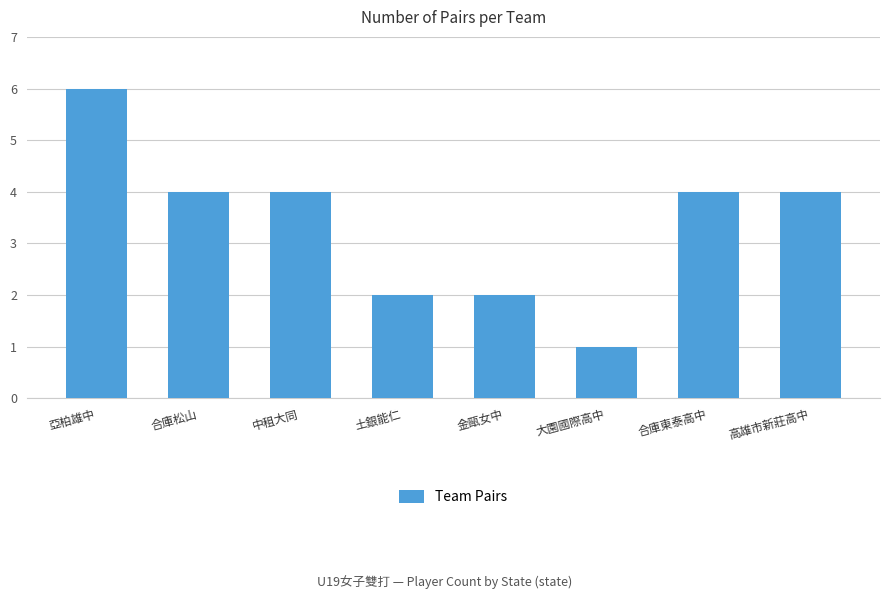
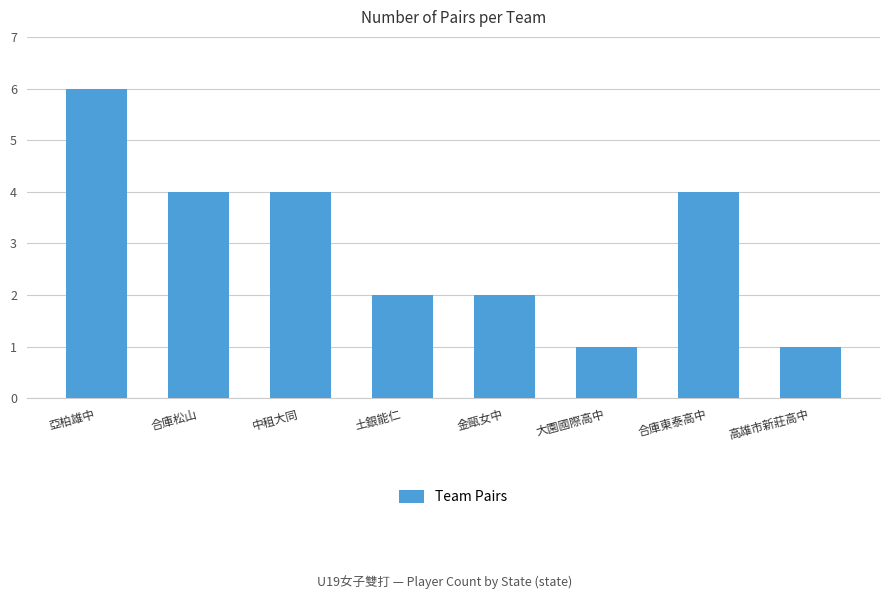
  {
    "亞柏雄中": 6,
    "合庫松山": 4,
    "中租大同": 4,
    "土銀能仁": 2,
    "金甌女中": 2,
    "大園國際高中": 1,
    "合庫東泰高中": 4,
-   "高雄市新莊高中": 4
+   "高雄市新莊高中": 1
  }
